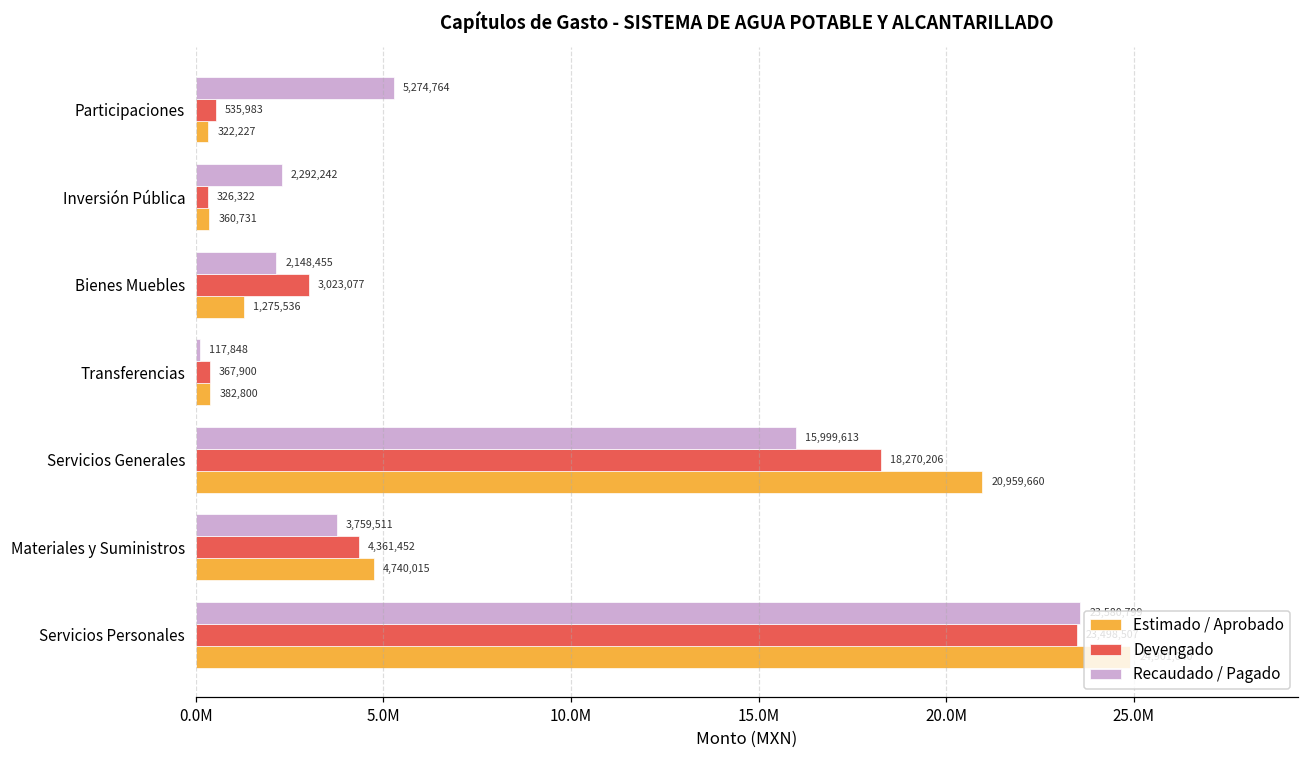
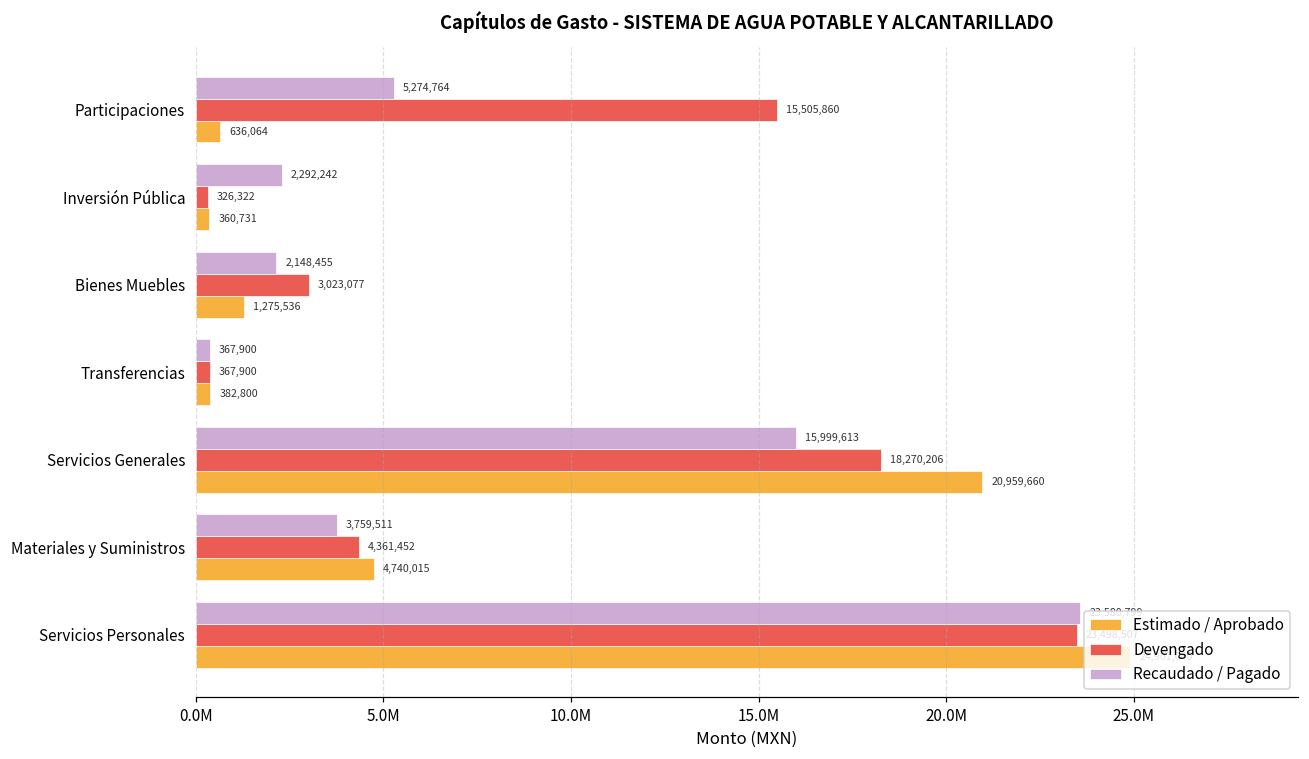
  {
    "Estimado / Aprobado": {
-     "Participaciones": "322,227",
+     "Participaciones": "636,064",
      "Inversión Pública": "360,731",
      "Bienes Muebles": "1,275,536",
      "Transferencias": "382,800",
      "Servicios Generales": "20,959,660",
      "Materiales y Suministros": "4,740,015"
    },
    "Devengado": {
-     "Participaciones": "535,983",
+     "Participaciones": "15,505,860",
      "Inversión Pública": "326,322",
      "Bienes Muebles": "3,023,077",
      "Transferencias": "367,900",
      "Servicios Generales": "18,270,206",
      "Materiales y Suministros": "4,361,452"
    },
    "Recaudado / Pagado": {
      "Participaciones": "5,274,764",
      "Inversión Pública": "2,292,242",
      "Bienes Muebles": "2,148,455",
-     "Transferencias": "117,848",
+     "Transferencias": "367,900",
      "Servicios Generales": "15,999,613",
      "Materiales y Suministros": "3,759,511"
    }
  }
